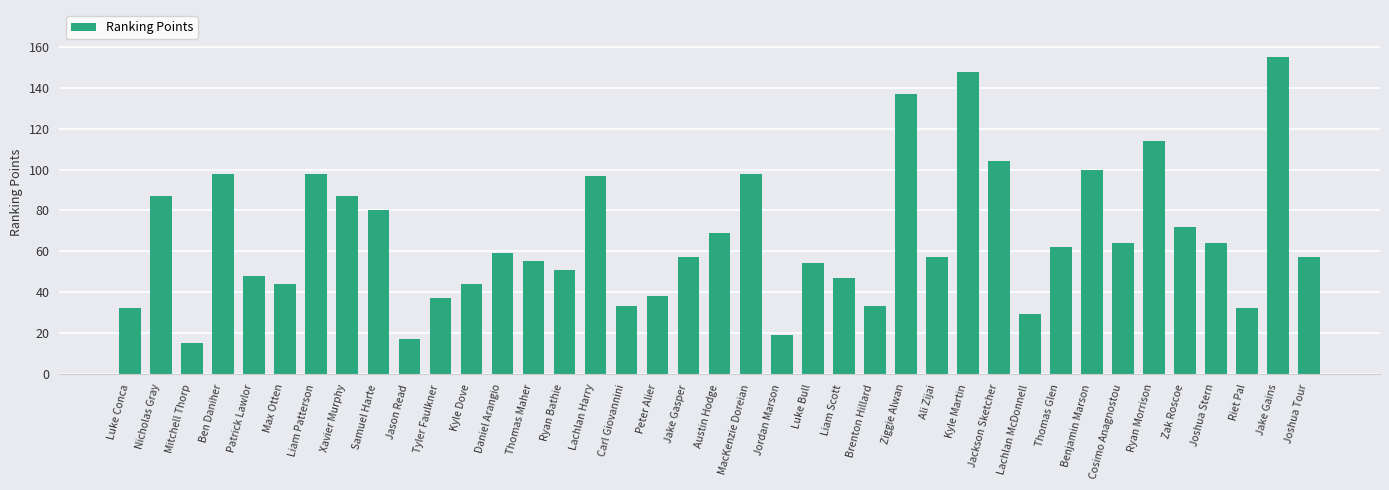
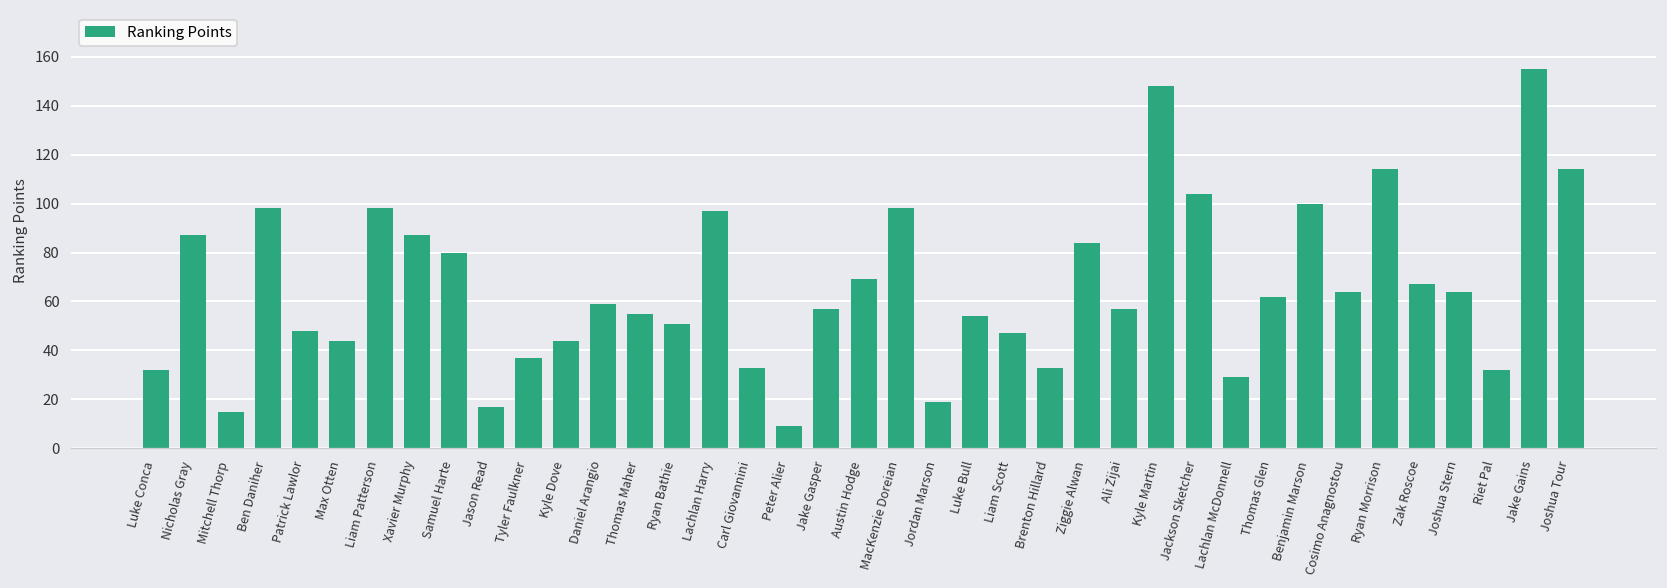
  {
    "Luke Conca": 32,
    "Nicholas Gray": 87,
    "Mitchell Thorp": 15,
    "Ben Daniher": 98,
    "Patrick Lawlor": 48,
    "Max Otten": 44,
    "Liam Patterson": 98,
    "Xavier Murphy": 87,
    "Samuel Harte": 80,
    "Jason Read": 17,
    "Tyler Faulkner": 37,
    "Kyle Dove": 44,
    "Daniel Arangio": 59,
    "Thomas Maher": 55,
    "Ryan Bathie": 51,
    "Lachlan Harry": 97,
    "Carl Giovannini": 33,
-   "Peter Alier": 38,
+   "Peter Alier": 9,
    "Jake Gasper": 57,
    "Austin Hodge": 69,
    "MacKenzie Doreian": 98,
    "Jordan Marson": 19,
    "Luke Bull": 54,
    "Liam Scott": 47,
    "Brenton Hillard": 33,
-   "Ziggie Alwan": 137,
+   "Ziggie Alwan": 84,
    "Ali Zijai": 57,
    "Kyle Martin": 148,
    "Jackson Sketcher": 104,
    "Lachlan McDonnell": 29,
    "Thomas Glen": 62,
    "Benjamin Marson": 100,
    "Cosimo Anagnostou": 64,
    "Ryan Morrison": 114,
-   "Zak Roscoe": 72,
+   "Zak Roscoe": 67,
    "Joshua Stern": 64,
    "Riet Pal": 32,
    "Jake Gains": 155,
-   "Joshua Tour": 57
+   "Joshua Tour": 114
  }
